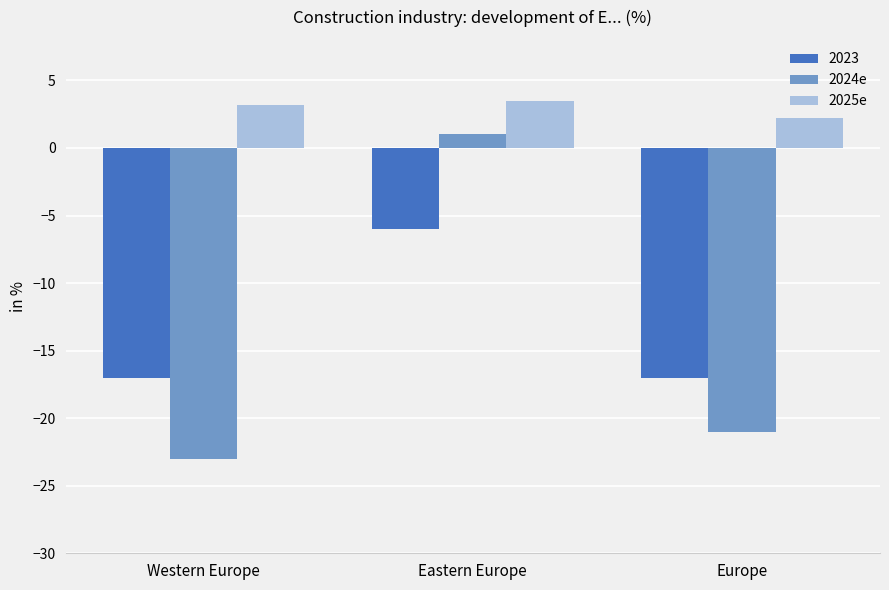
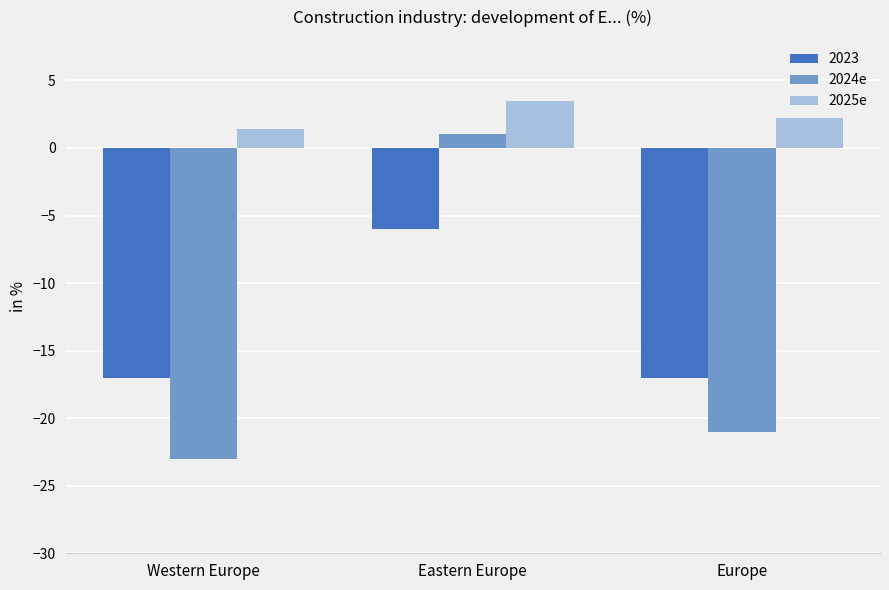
  {
    "2025e": {
-     "Western Europe": 3.2,
+     "Western Europe": 1.4,
      "Eastern Europe": 3.5,
      "Europe": 2.2
    }
  }
